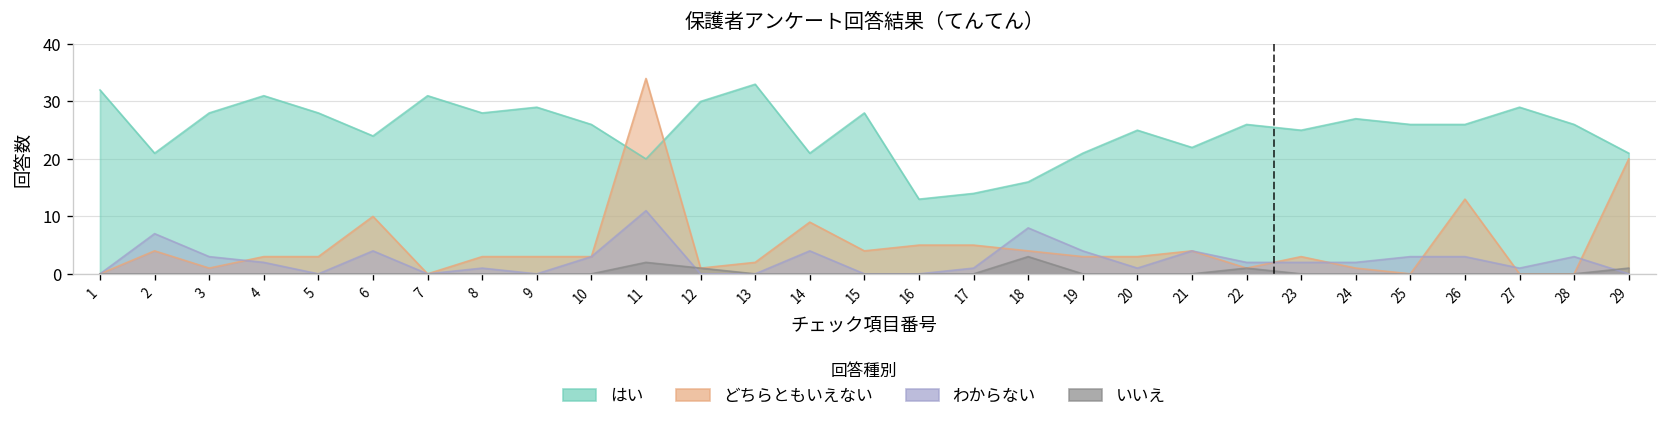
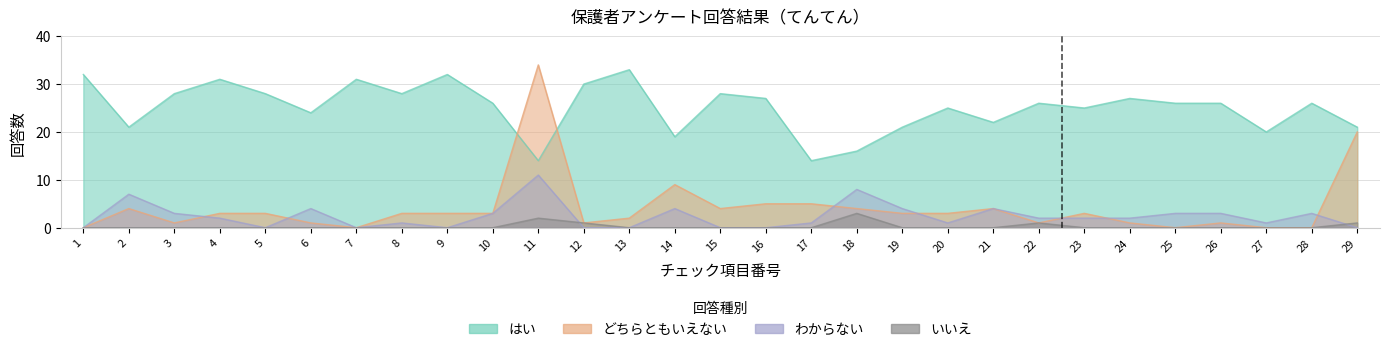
  {
    "はい": {
      "1": 32,
      "2": 21,
      "3": 28,
      "4": 31,
      "5": 28,
      "6": 24,
      "7": 31,
      "8": 28,
-     "9": 29,
+     "9": 32,
      "10": 26,
-     "11": 20,
+     "11": 14,
      "12": 30,
      "13": 33,
-     "14": 21,
+     "14": 19,
      "15": 28,
-     "16": 13,
+     "16": 27,
      "17": 14,
      "18": 16,
      "19": 21,
      "20": 25,
      "21": 22,
      "22": 26,
      "23": 25,
      "24": 27,
      "25": 26,
      "26": 26,
-     "27": 29,
+     "27": 20,
      "28": 26,
      "29": 21
    },
    "どちらともいえない": {
      "2": 4,
      "3": 1,
      "4": 3,
      "5": 3,
-     "6": 10,
+     "6": 1,
      "8": 3,
      "9": 3,
      "11": 34,
      "13": 2,
      "14": 9,
      "15": 4,
      "16": 5,
      "17": 5,
      "18": 4,
      "19": 3,
      "20": 3,
      "23": 3,
      "24": 1,
-     "26": 13,
+     "26": 1,
      "29": 20
    }
  }
